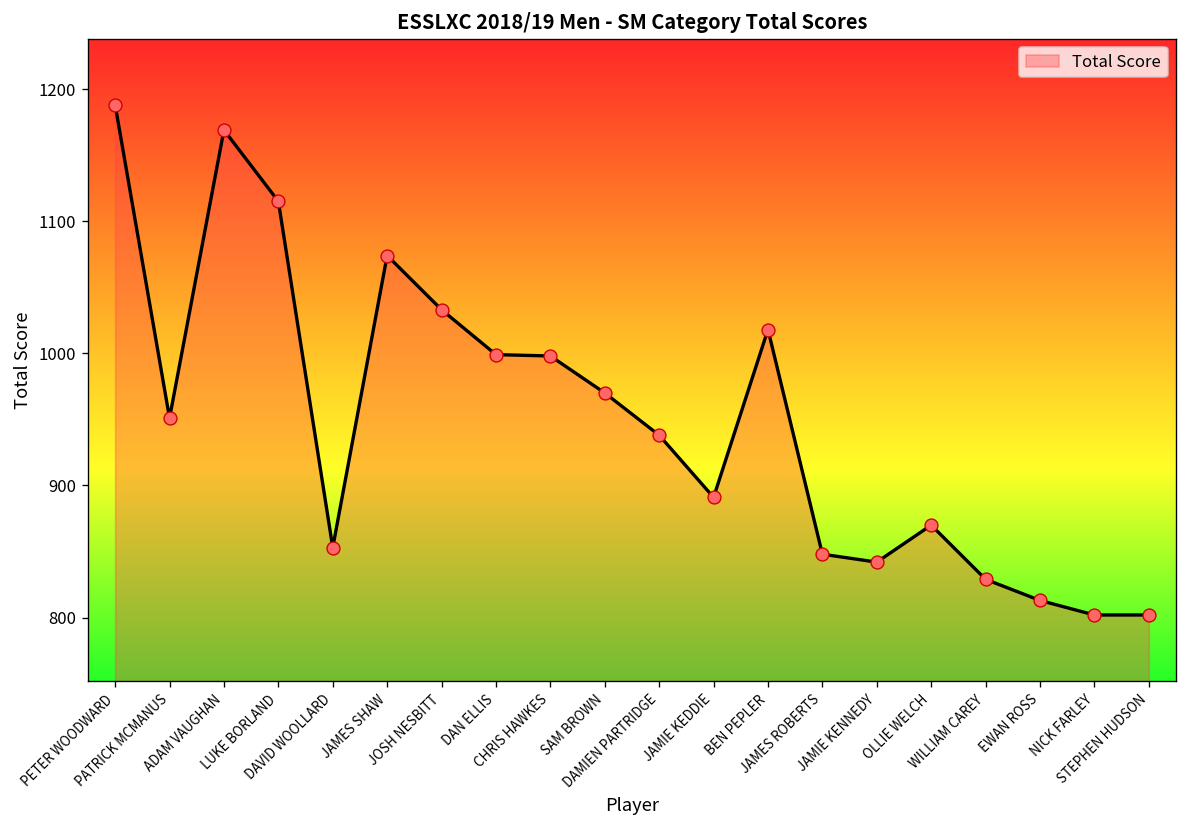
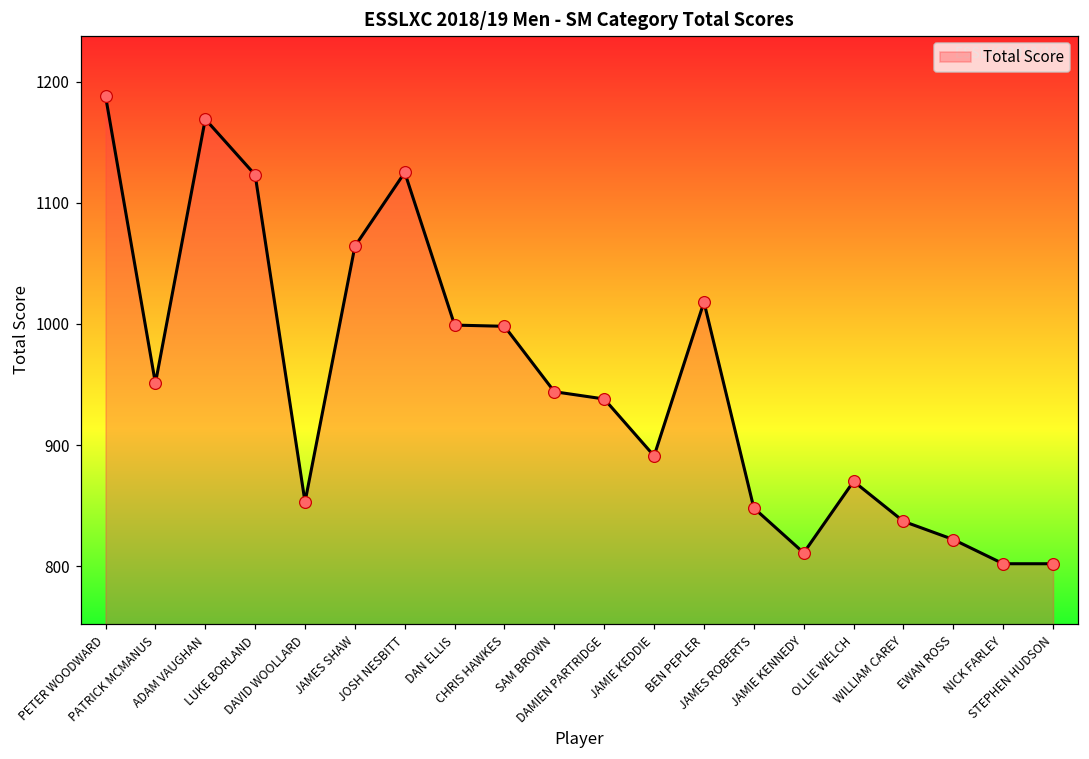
  {
    "PETER WOODWARD": 1188,
    "PATRICK MCMANUS": 951,
    "ADAM VAUGHAN": 1169,
-   "LUKE BORLAND": 1115,
+   "LUKE BORLAND": 1123,
    "DAVID WOOLLARD": 853,
-   "JAMES SHAW": 1074,
-   "JOSH NESBITT": 1033,
+   "JAMES SHAW": 1064,
+   "JOSH NESBITT": 1125,
    "DAN ELLIS": 999,
    "CHRIS HAWKES": 998,
-   "SAM BROWN": 970,
+   "SAM BROWN": 944,
    "DAMIEN PARTRIDGE": 938,
    "JAMIE KEDDIE": 891,
    "BEN PEPLER": 1018,
    "JAMES ROBERTS": 848,
-   "JAMIE KENNEDY": 842,
+   "JAMIE KENNEDY": 811,
    "OLLIE WELCH": 870,
-   "WILLIAM CAREY": 829,
-   "EWAN ROSS": 813,
+   "WILLIAM CAREY": 837,
+   "EWAN ROSS": 822,
    "NICK FARLEY": 802,
    "STEPHEN HUDSON": 802
  }
